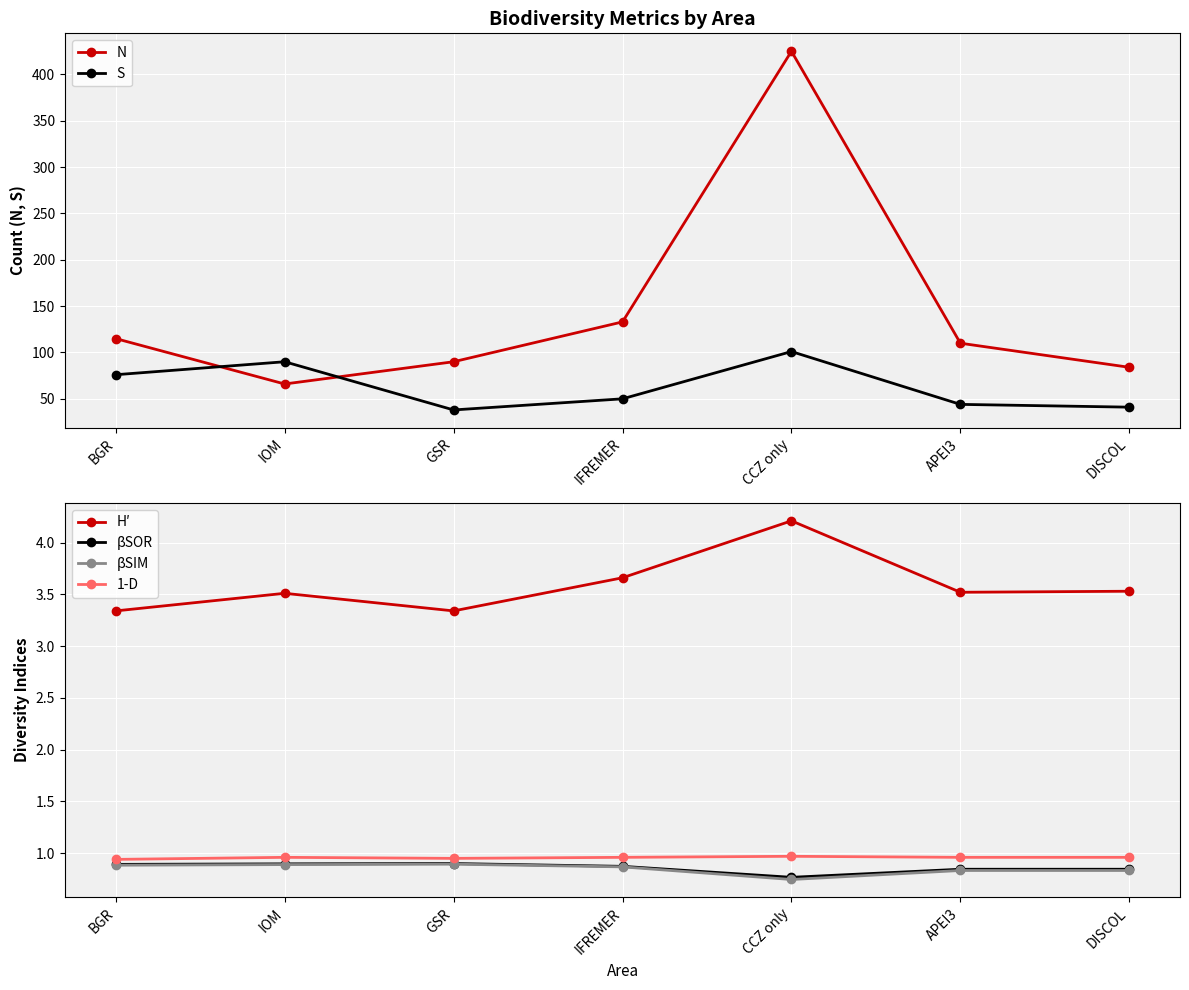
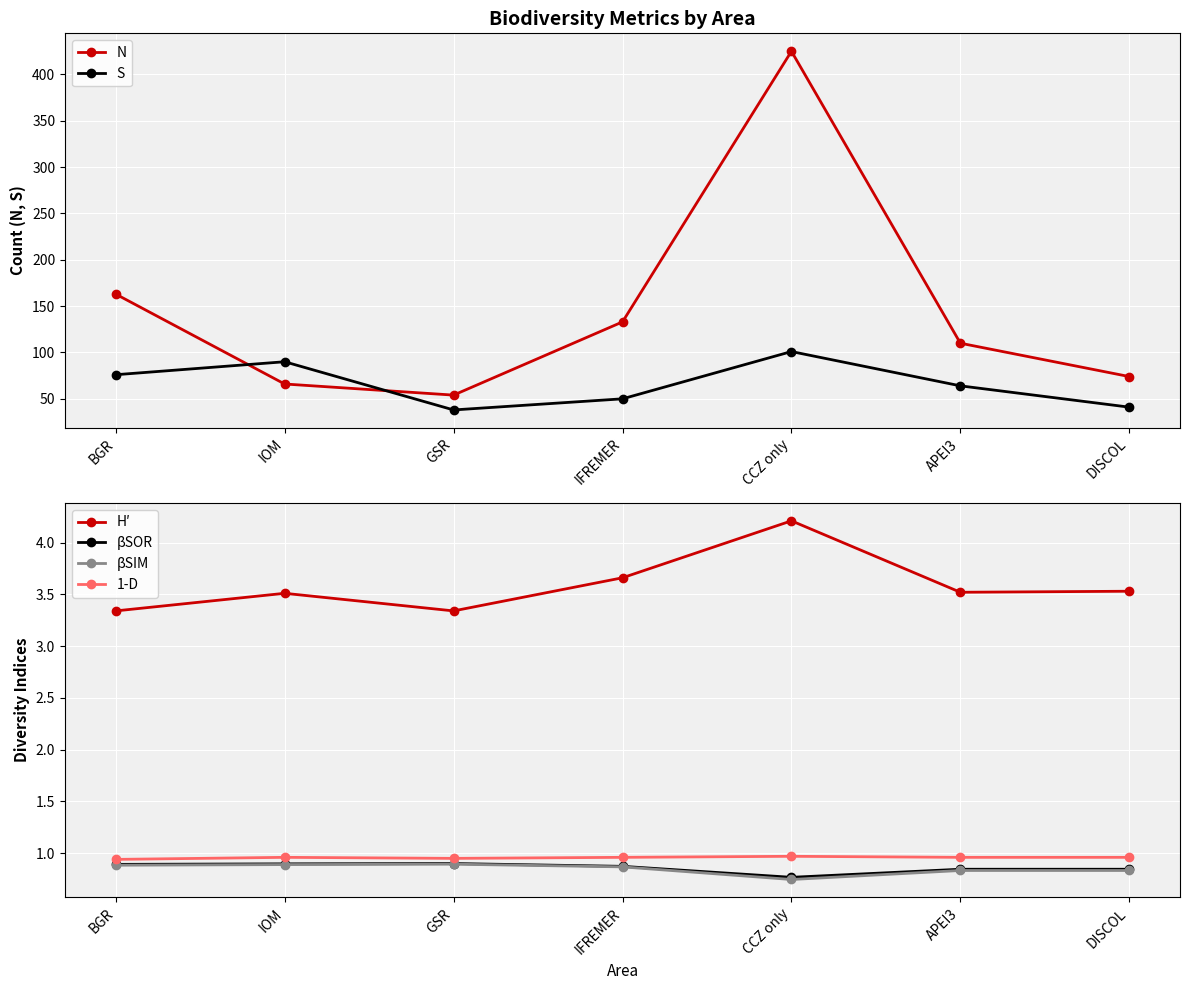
  {
    "Biodiversity Metrics by Area": {
      "N": {
-       "BGR": 120,
+       "BGR": 160,
        "IOM": 70,
-       "GSR": 90,
+       "GSR": 50,
        "IFREMER": 130,
        "CCZ only": 430,
        "APEI3": 110,
-       "DISCOL": 80
+       "DISCOL": 70
      },
      "S": {
        "BGR": 80,
        "IOM": 90,
        "GSR": 40,
        "IFREMER": 50,
        "CCZ only": 100,
-       "APEI3": 40,
+       "APEI3": 60,
        "DISCOL": 40
      }
    }
  }
